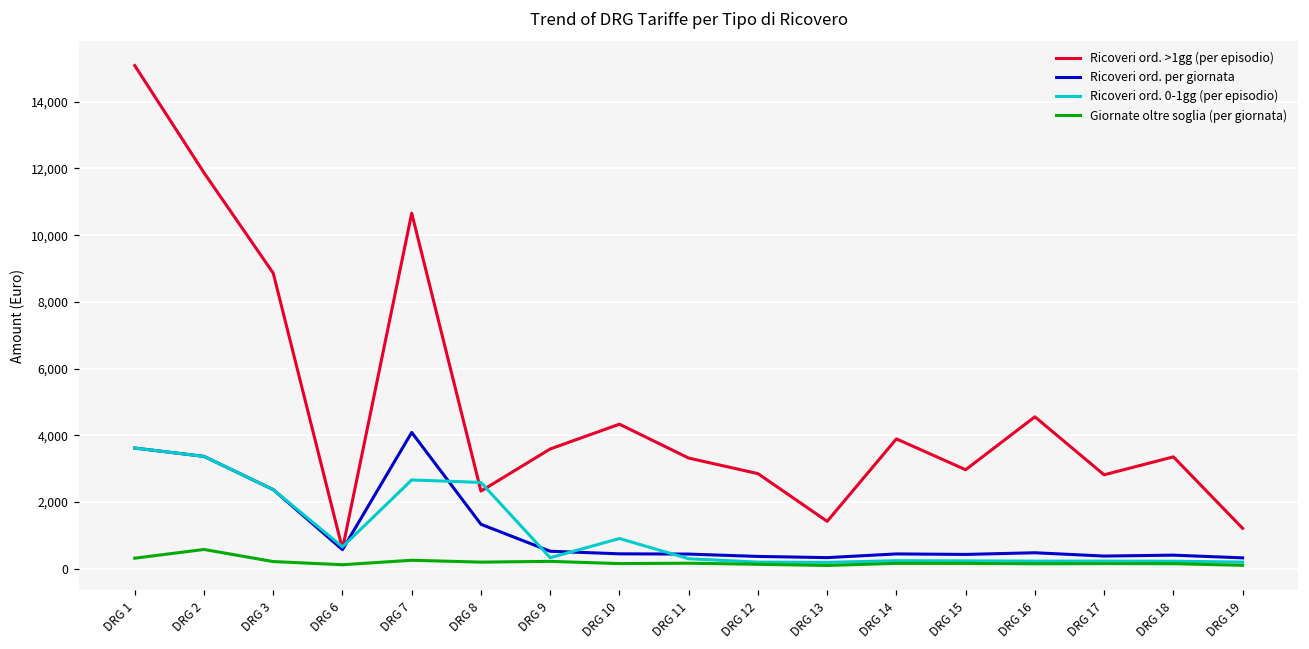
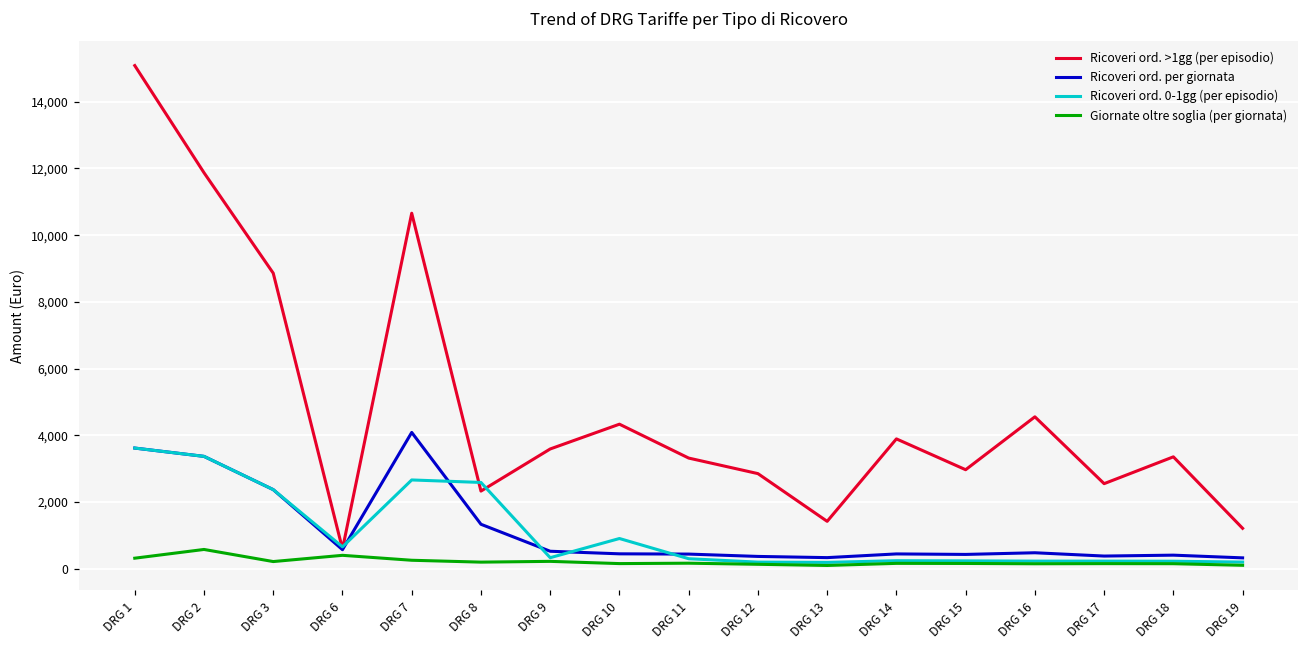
  {
    "Ricoveri ord. >1gg (per episodio)": {
      "DRG 1": "15,100",
      "DRG 2": "11,900",
      "DRG 3": "8,900",
      "DRG 7": "10,700",
      "DRG 8": "2,300",
      "DRG 9": "3,600",
      "DRG 10": "4,300",
      "DRG 11": "3,300",
      "DRG 12": "2,900",
      "DRG 13": "1,400",
      "DRG 14": "3,900",
      "DRG 15": "3,000",
      "DRG 16": "4,600",
-     "DRG 17": "2,800",
+     "DRG 17": "2,500",
      "DRG 18": "3,400",
      "DRG 19": "1,200"
    },
    "Ricoveri ord. per giornata": {
      "DRG 7": "4,100",
      "DRG 8": "1,300",
      "DRG 9": "500",
      "DRG 10": "400",
      "DRG 11": "400",
      "DRG 12": "400",
      "DRG 13": "300",
      "DRG 14": "400",
      "DRG 15": "400",
      "DRG 16": "500",
      "DRG 17": "400",
      "DRG 18": "400",
      "DRG 19": "300"
    },
    "Ricoveri ord. 0-1gg (per episodio)": {
      "DRG 7": "2,700",
      "DRG 8": "2,600",
      "DRG 9": "300",
      "DRG 10": "900",
      "DRG 11": "300",
      "DRG 13": "200",
      "DRG 19": "200"
    },
    "Giornate oltre soglia (per giornata)": {
      "DRG 1": "300",
      "DRG 2": "600",
      "DRG 3": "200",
-     "DRG 6": "100",
+     "DRG 6": "400",
      "DRG 7": "300",
      "DRG 8": "200",
      "DRG 9": "200",
      "DRG 10": "200",
      "DRG 11": "200",
      "DRG 13": "100",
      "DRG 19": "100"
    }
  }
